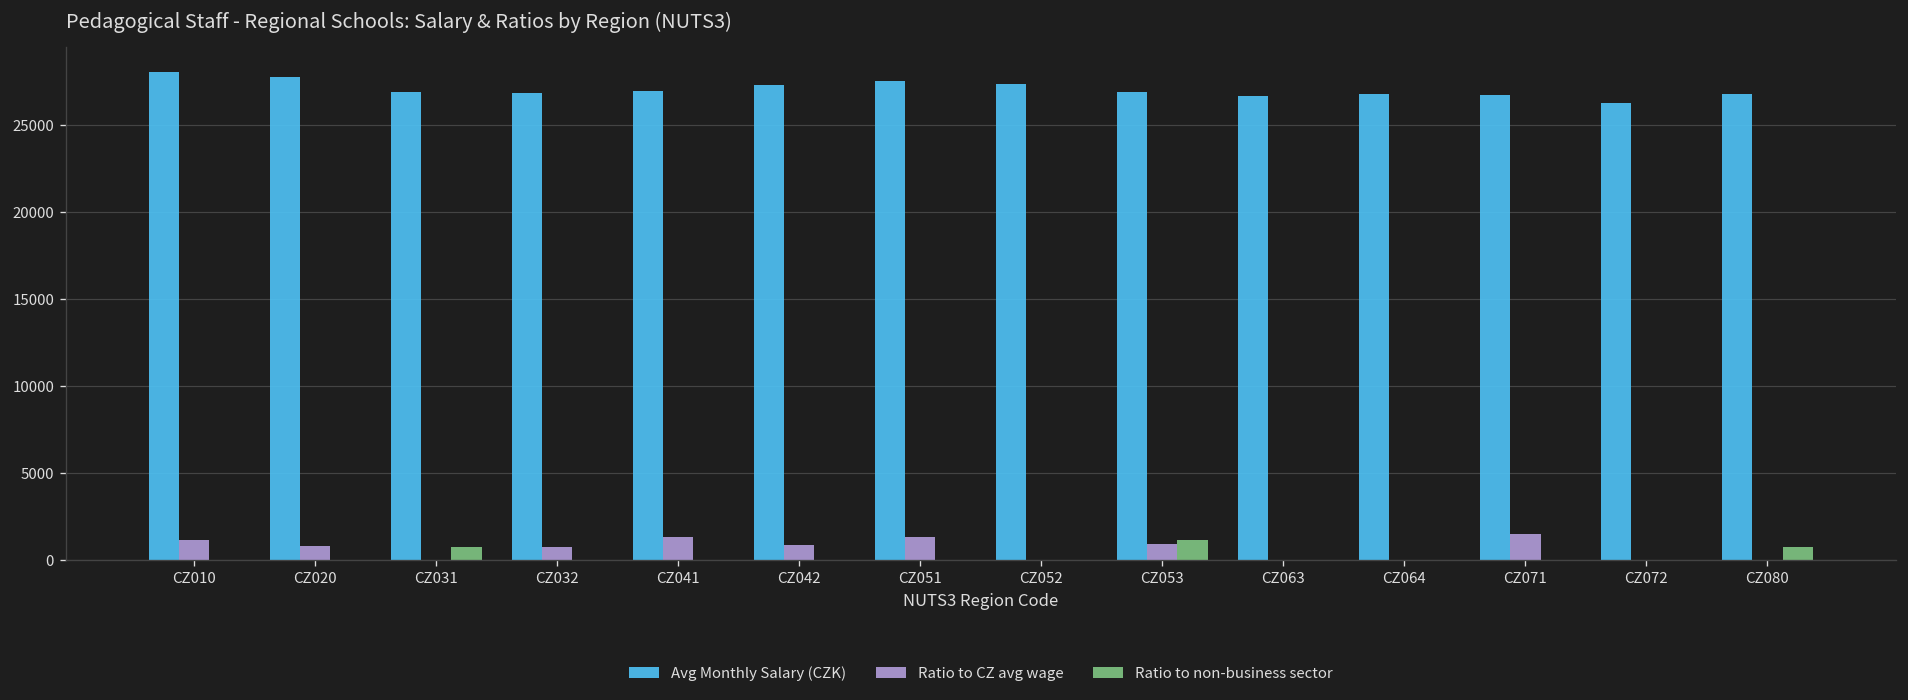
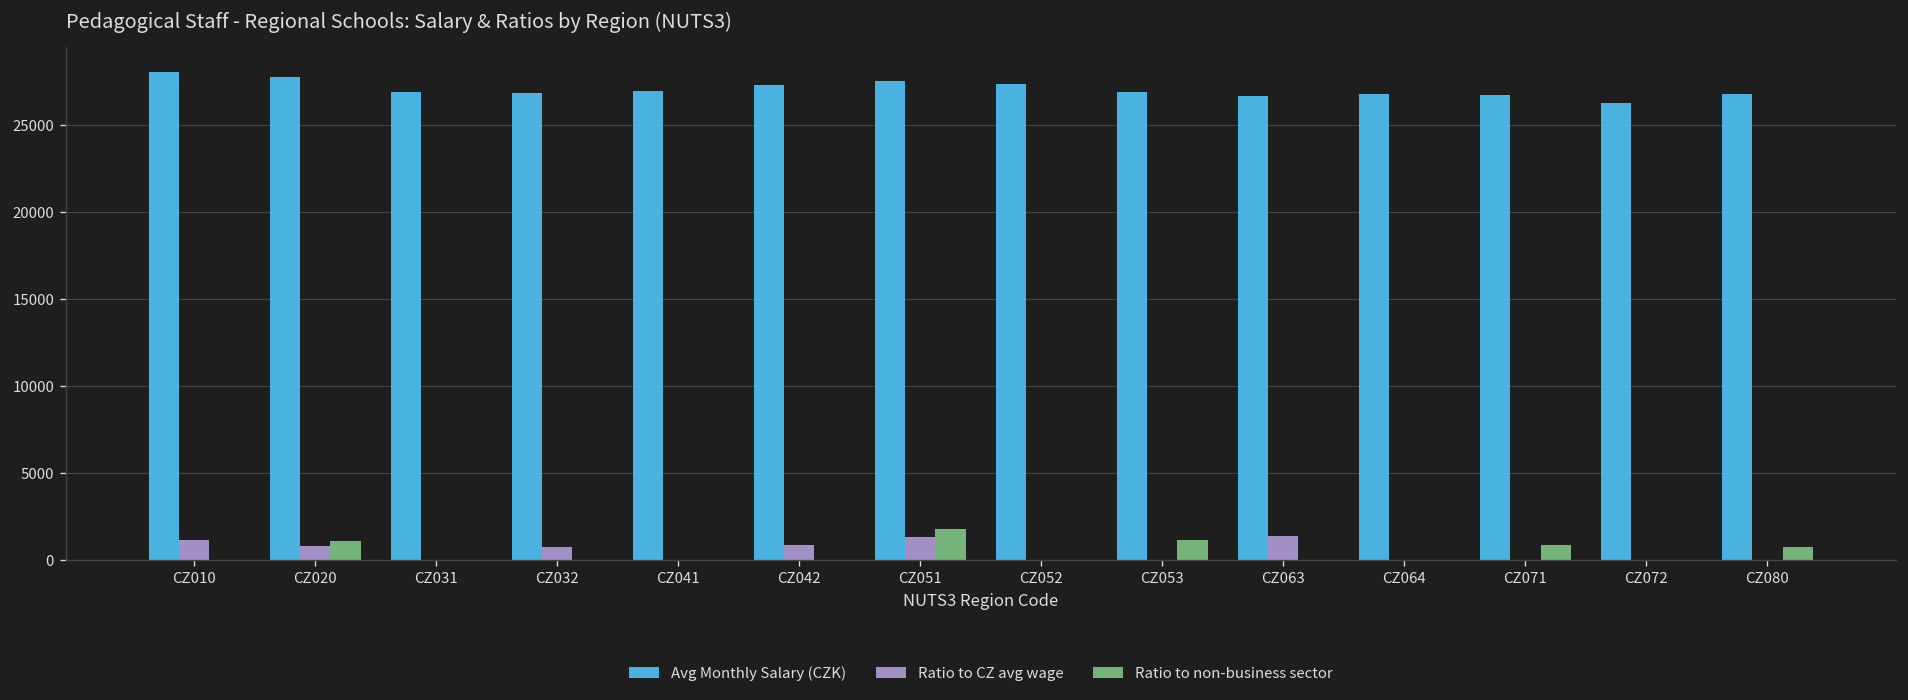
  {
    "Avg Monthly Salary (CZK)": {
      "CZ010": 28100,
      "CZ020": 27800,
      "CZ031": 26900,
      "CZ032": 26900,
      "CZ041": 26900,
      "CZ042": 27300,
      "CZ051": 27600,
      "CZ052": 27300,
      "CZ053": 26900,
      "CZ063": 26700,
      "CZ064": 26800,
      "CZ071": 26700,
      "CZ072": 26300,
      "CZ080": 26800
    },
    "Ratio to CZ avg wage": {
      "CZ010": 1200,
      "CZ020": 800,
      "CZ032": 700,
-     "CZ041": 1300,
+     "CZ041": 0,
      "CZ042": 900,
      "CZ051": 1300,
-     "CZ053": 900,
-     "CZ063": 0,
-     "CZ071": 1500
+     "CZ053": 0,
+     "CZ063": 1400,
+     "CZ071": 0
    },
    "Ratio to non-business sector": {
-     "CZ020": 0,
-     "CZ031": 800,
-     "CZ051": 0,
+     "CZ020": 1100,
+     "CZ031": 0,
+     "CZ051": 1800,
      "CZ053": 1200,
-     "CZ071": 0,
+     "CZ071": 900,
      "CZ080": 700
    }
  }
